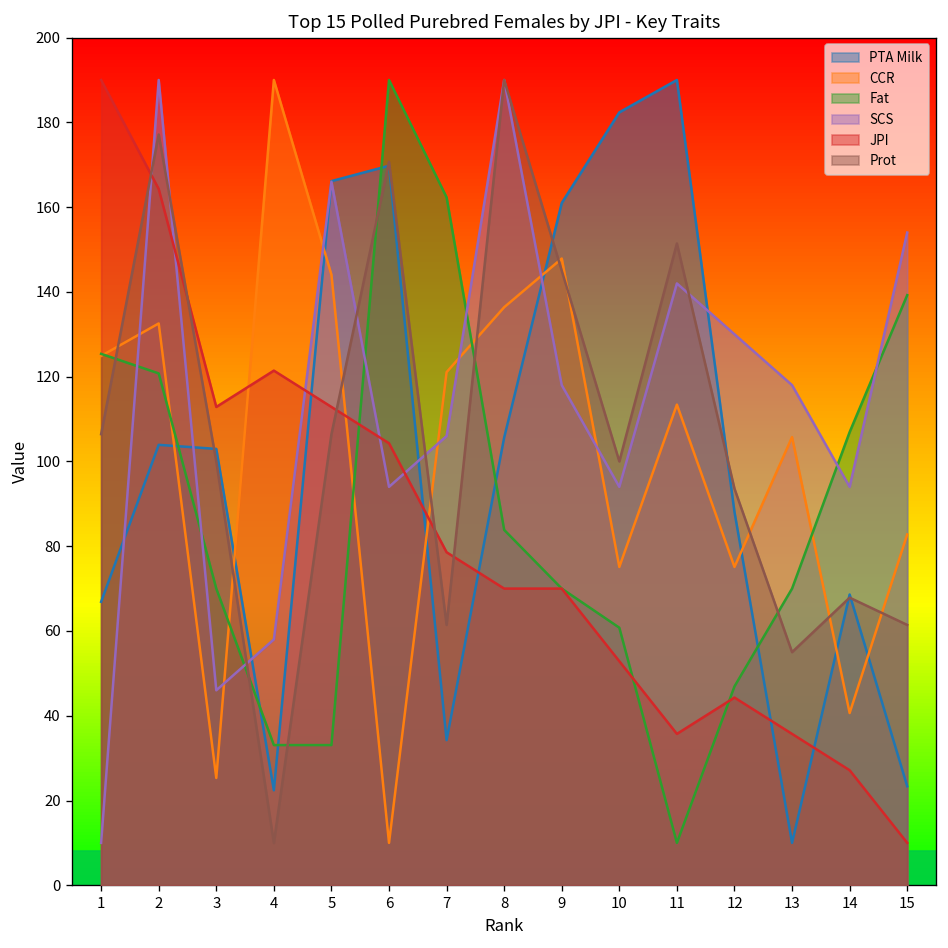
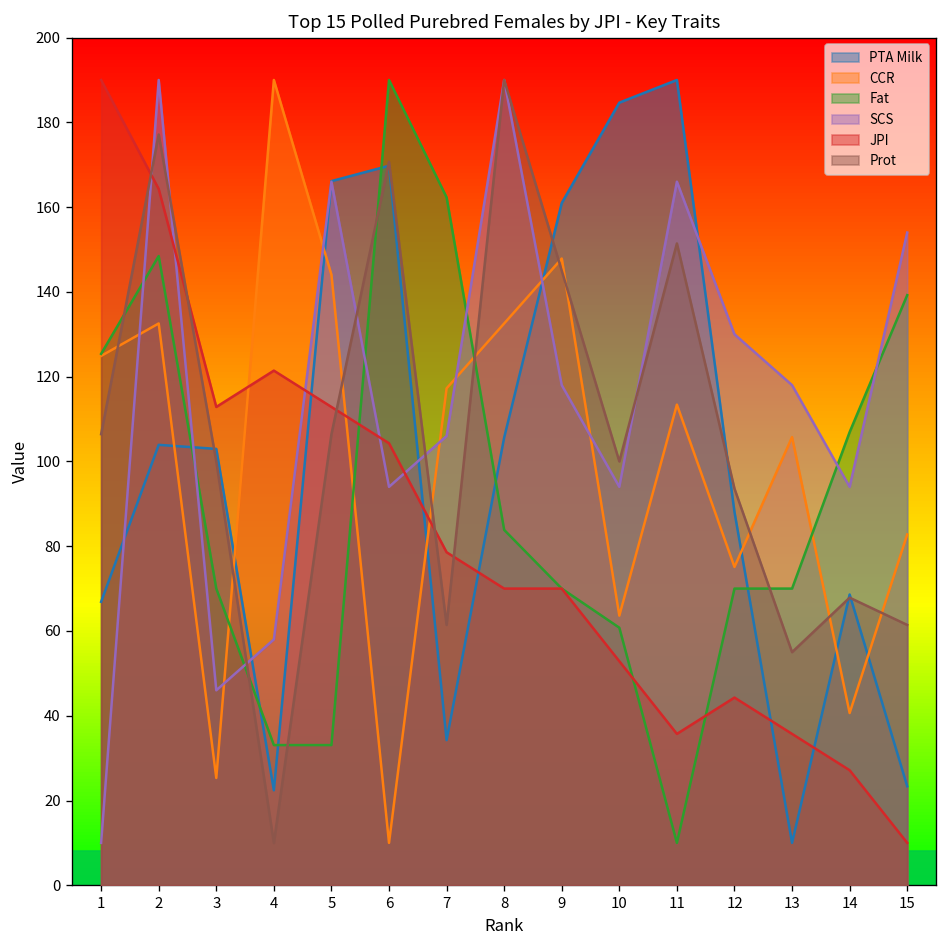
  {
    "PTA Milk": {
      "1": 67,
      "2": 104,
      "3": 103,
      "4": 22,
      "6": 170,
      "7": 34,
      "8": 106,
      "9": 161,
-     "10": 182,
+     "10": 185,
      "11": 190,
      "12": 88,
      "13": 10,
      "14": 69,
      "15": 23
    },
    "CCR": {
      "2": 133,
      "3": 25,
      "4": 190,
      "5": 144,
      "6": 10,
-     "7": 121,
-     "8": 136,
+     "7": 117,
+     "8": 133,
      "9": 148,
-     "10": 75,
+     "10": 64,
      "11": 113,
      "12": 75,
      "13": 106,
      "14": 41,
      "15": 83
    },
    "Fat": {
-     "2": 121,
+     "2": 148,
      "3": 70,
      "4": 33,
      "5": 33,
      "6": 190,
      "7": 162,
      "8": 84,
      "10": 61,
      "11": 10,
-     "12": 47,
+     "12": 70,
      "13": 70,
      "14": 107,
      "15": 139
    },
    "SCS": {
      "1": 10,
      "2": 190,
      "3": 46,
      "4": 58,
      "6": 94,
      "7": 106,
      "9": 118,
      "10": 94,
-     "11": 142,
+     "11": 166,
      "12": 130,
      "13": 118,
      "14": 94,
      "15": 154
    },
    "JPI": {
      "1": 190,
      "2": 164,
      "3": 113,
      "4": 121,
      "5": 113,
      "6": 104,
      "7": 79,
      "8": 70,
      "10": 53,
      "11": 36,
      "12": 44,
      "13": 36,
      "14": 27,
      "15": 10
    },
    "Prot": {
      "1": 106,
      "2": 177,
      "3": 100,
      "4": 10,
      "5": 106,
      "6": 171,
      "7": 61,
      "9": 145,
      "10": 100,
      "11": 151,
      "12": 94,
      "13": 55,
      "14": 68,
      "15": 61
    }
  }
